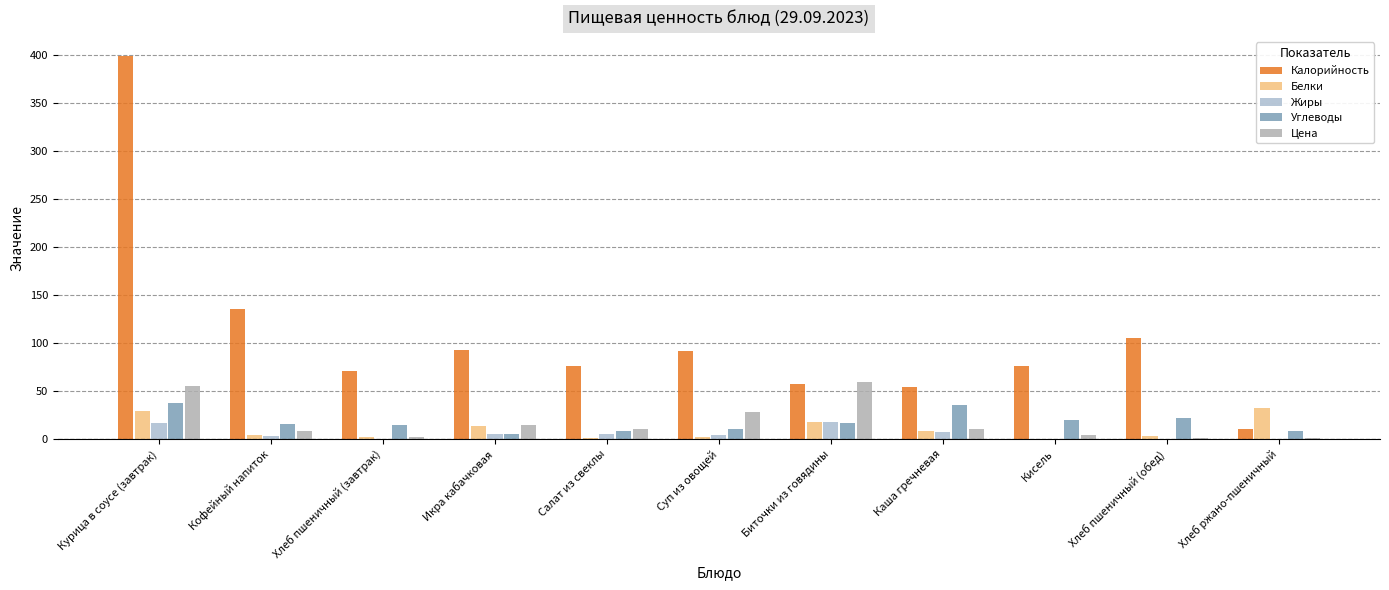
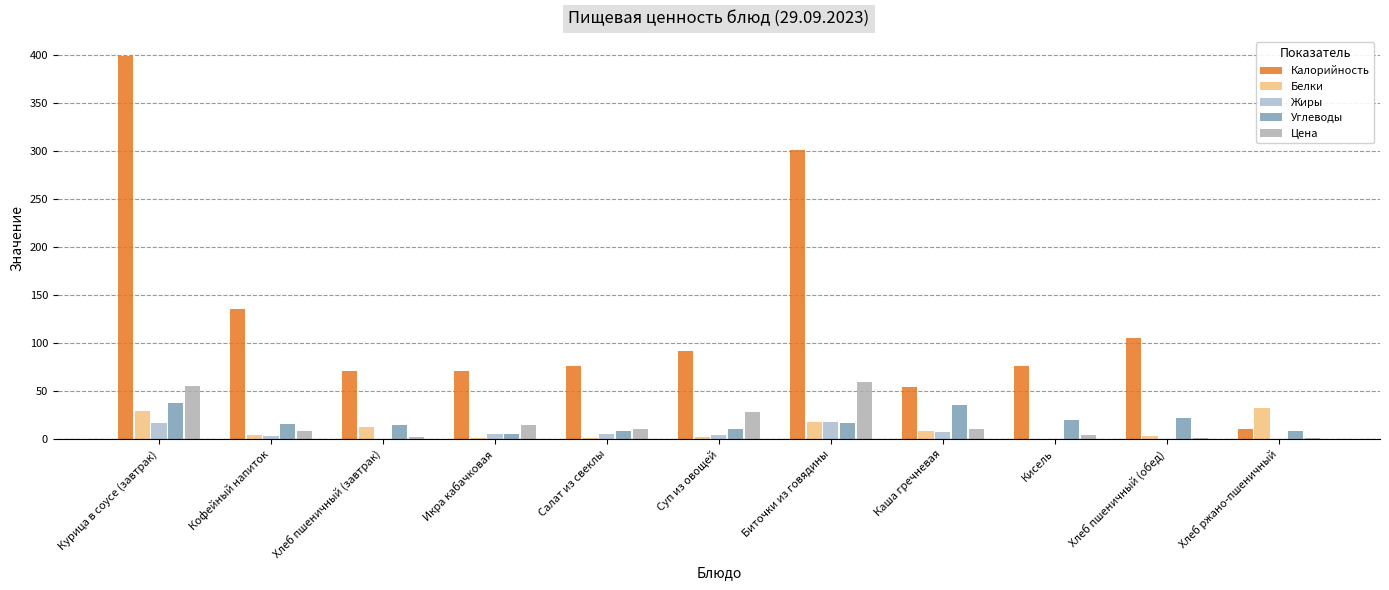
  {
    "Калорийность": {
      "Курица в соусе (завтрак)": 400,
      "Кофейный напиток": 140,
      "Хлеб пшеничный (завтрак)": 70,
-     "Икра кабачковая": 90,
+     "Икра кабачковая": 70,
      "Салат из свеклы": 80,
      "Суп из овощей": 90,
-     "Биточки из говядины": 60,
+     "Биточки из говядины": 300,
      "Каша гречневая": 50,
      "Кисель": 80,
      "Хлеб пшеничный (обед)": 110,
      "Хлеб ржано-пшеничный": 10
    },
    "Белки": {
      "Курица в соусе (завтрак)": 30,
      "Кофейный напиток": 0,
-     "Хлеб пшеничный (завтрак)": 0,
-     "Икра кабачковая": 10,
+     "Хлеб пшеничный (завтрак)": 10,
+     "Икра кабачковая": 0,
      "Биточки из говядины": 20,
      "Каша гречневая": 10,
      "Кисель": 0,
      "Хлеб пшеничный (обед)": 0,
      "Хлеб ржано-пшеничный": 30
    }
  }
